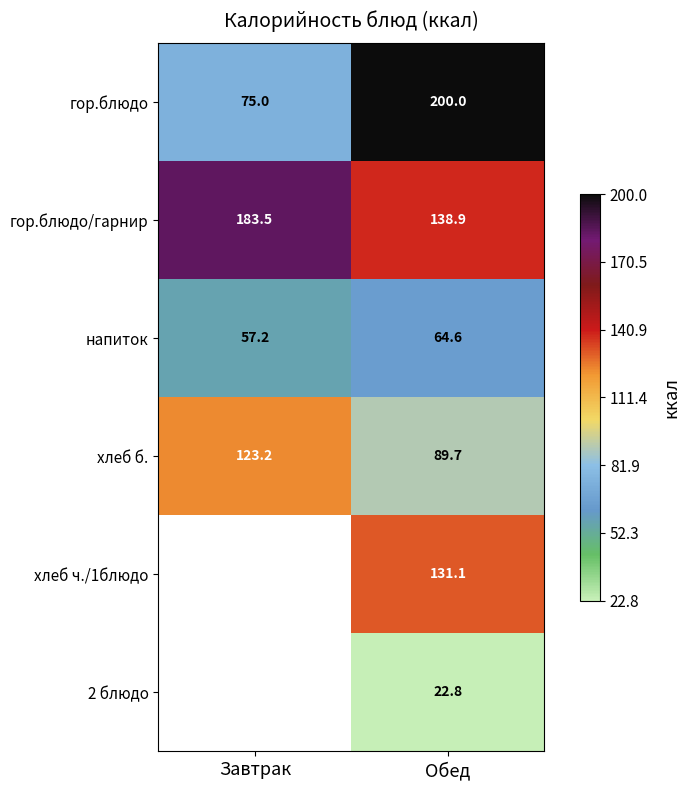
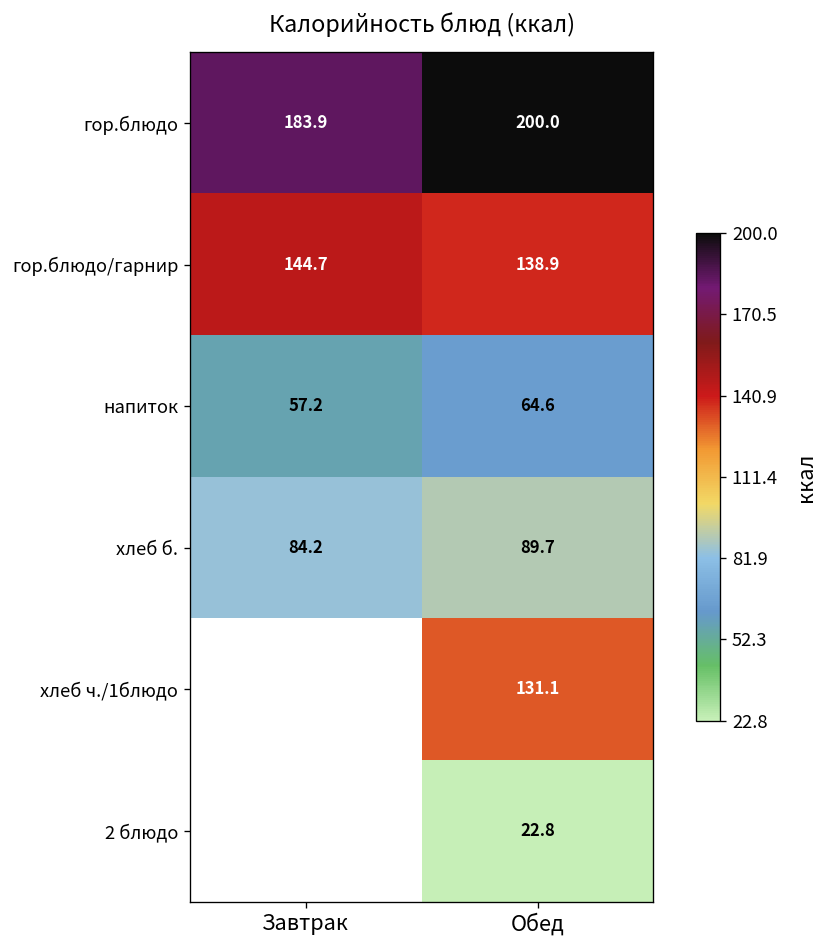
  {
    "гор.блюдо": {
-     "Завтрак": 75.0,
+     "Завтрак": 183.9,
      "Обед": 200.0
    },
    "гор.блюдо/гарнир": {
-     "Завтрак": 183.5,
+     "Завтрак": 144.7,
      "Обед": 138.9
    },
    "напиток": {
      "Завтрак": 57.2,
      "Обед": 64.6
    },
    "хлеб б.": {
-     "Завтрак": 123.2,
+     "Завтрак": 84.2,
      "Обед": 89.7
    },
    "хлеб ч./1блюдо": {
      "Обед": 131.1
    },
    "2 блюдо": {
      "Обед": 22.8
    }
  }
